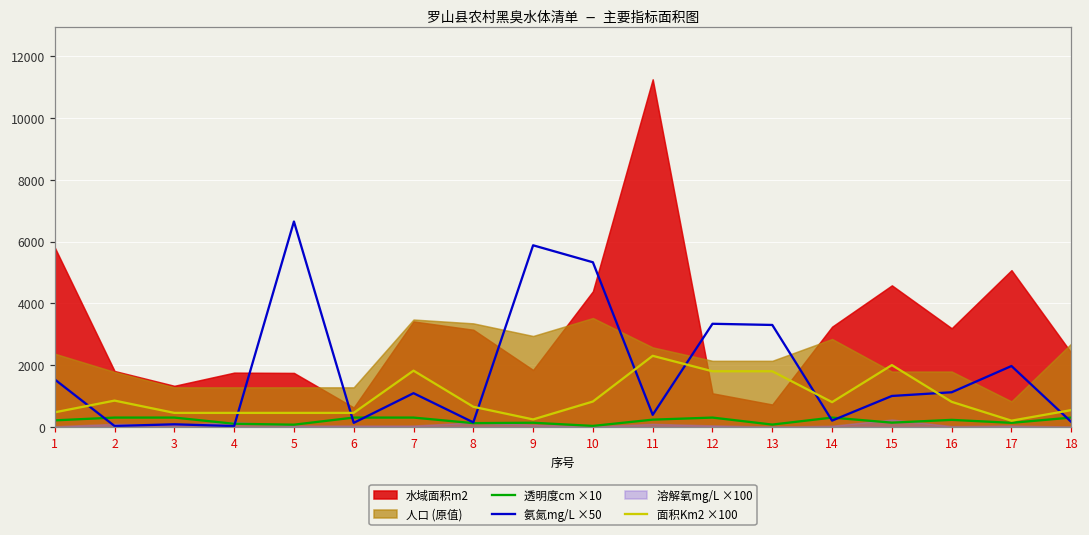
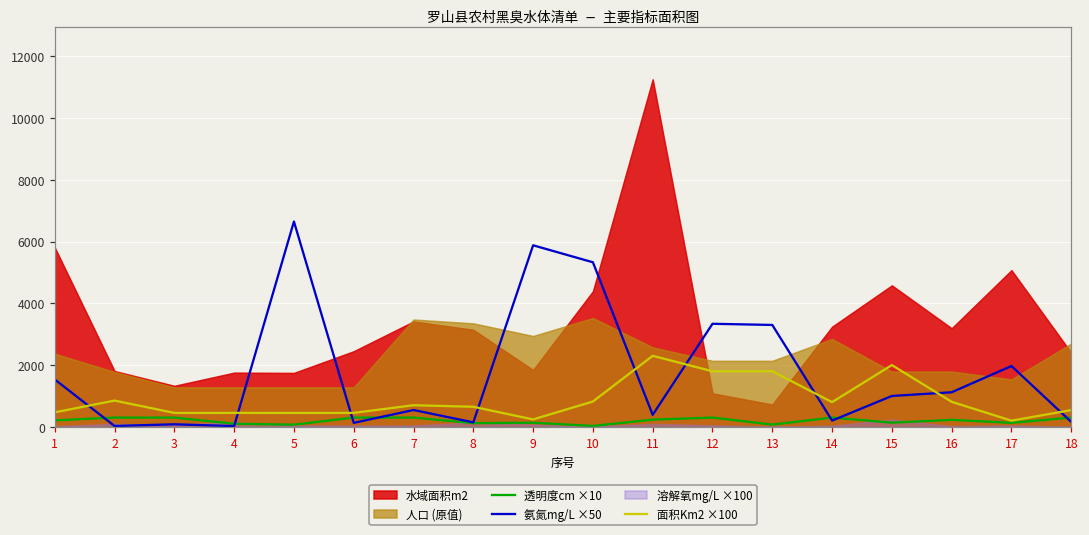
  {
    "透明度cm ×10": {
      "1": 200,
      "2": 300,
      "3": 300,
      "6": 300,
      "7": 300,
      "11": 200,
      "12": 300,
      "14": 300,
      "15": 100,
      "16": 200,
      "18": 300
    },
    "水域面积m2": {
      "1": 5800,
      "4": 1800,
      "5": 1700,
-     "6": 600,
+     "6": 2400,
      "8": 3100,
      "9": 1800,
      "10": 4400,
      "11": 11300,
      "12": 1100,
      "13": 700,
      "14": 3200,
      "15": 4600,
      "16": 3200,
      "17": 5100,
      "18": 2400
    },
    "氨氮mg/L ×50": {
      "1": 1500,
      "5": 6700,
-     "7": 1100,
+     "7": 500,
      "9": 5900,
      "10": 5300,
      "11": 400,
      "12": 3300,
      "13": 3300,
      "14": 200,
      "15": 1000,
      "16": 1100,
      "17": 2000,
      "18": 200
    },
    "人口 (原值)": {
      "1": 2400,
      "4": 1300,
      "5": 1300,
      "6": 1300,
      "8": 3400,
      "9": 2900,
      "10": 3500,
      "11": 2600,
      "12": 2100,
      "13": 2100,
      "14": 2800,
      "15": 1800,
      "16": 1800,
-     "17": 800,
+     "17": 1500,
      "18": 2700
    },
    "面积Km2 ×100": {
      "1": 500,
      "2": 900,
      "3": 500,
      "4": 500,
      "5": 500,
      "6": 500,
-     "7": 1800,
+     "7": 700,
      "8": 700,
      "9": 200,
      "10": 800,
      "11": 2300,
      "12": 1800,
      "13": 1800,
      "14": 800,
      "15": 2000,
      "16": 800,
      "18": 500
    },
    "溶解氧mg/L ×100": {
      "11": 100,
      "15": 200
    }
  }
